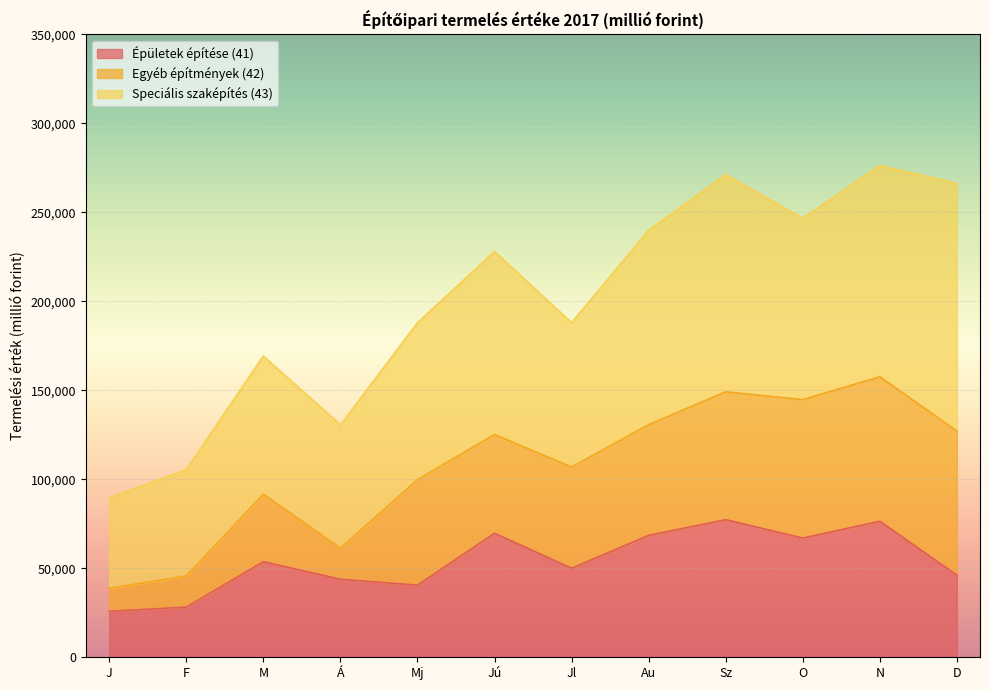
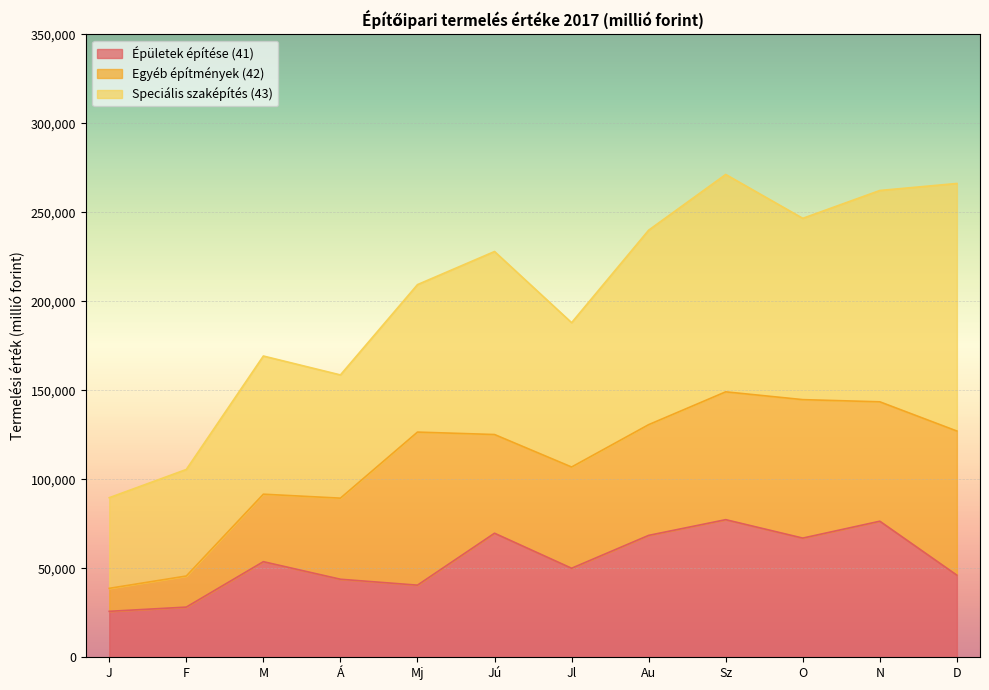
  {
    "Épületek építése (41)": {
      "J": "26,000",
      "F": "28,000",
      "M": "54,000",
      "Á": "44,000",
      "Mj": "41,000",
      "Jú": "70,000",
      "Jl": "50,000",
      "Au": "69,000",
      "Sz": "77,000",
      "O": "67,000",
      "N": "76,000",
      "D": "46,000"
    },
    "Egyéb építmények (42)": {
      "J": "13,000",
      "F": "17,000",
      "M": "38,000",
-     "Á": "18,000",
-     "Mj": "59,000",
+     "Á": "46,000",
+     "Mj": "86,000",
      "Jú": "55,000",
      "Jl": "57,000",
      "Au": "62,000",
      "Sz": "72,000",
      "O": "78,000",
-     "N": "81,000",
+     "N": "67,000",
      "D": "81,000"
    },
    "Speciális szaképítés (43)": {
      "J": "51,000",
      "F": "60,000",
      "M": "78,000",
      "Á": "69,000",
-     "Mj": "88,000",
+     "Mj": "83,000",
      "Jú": "103,000",
      "Jl": "81,000",
      "Au": "109,000",
      "Sz": "122,000",
      "O": "102,000",
      "N": "119,000",
      "D": "139,000"
    }
  }
